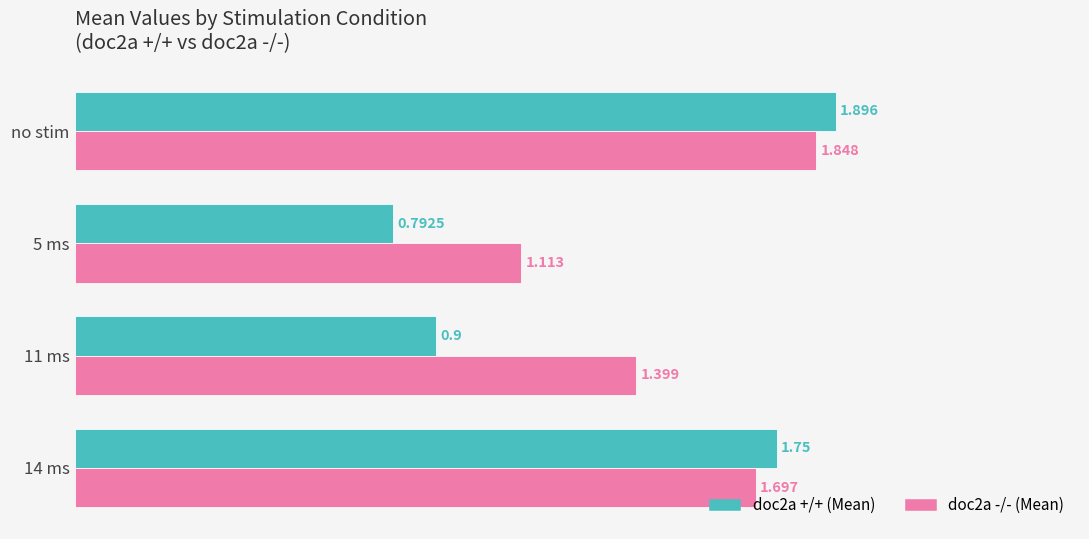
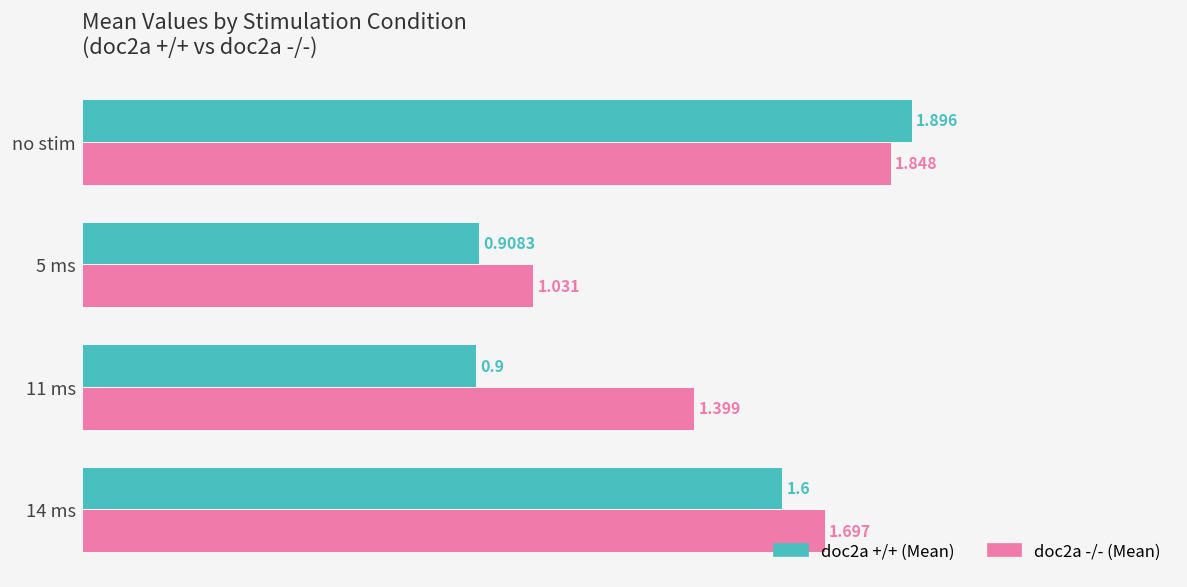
  {
    "doc2a +/+ (Mean)": {
      "no stim": 1.896,
-     "5 ms": 0.7925,
+     "5 ms": 0.9083,
      "11 ms": 0.9,
-     "14 ms": 1.75
+     "14 ms": 1.6
    },
    "doc2a -/- (Mean)": {
      "no stim": 1.848,
-     "5 ms": 1.113,
+     "5 ms": 1.031,
      "11 ms": 1.399,
      "14 ms": 1.697
    }
  }
